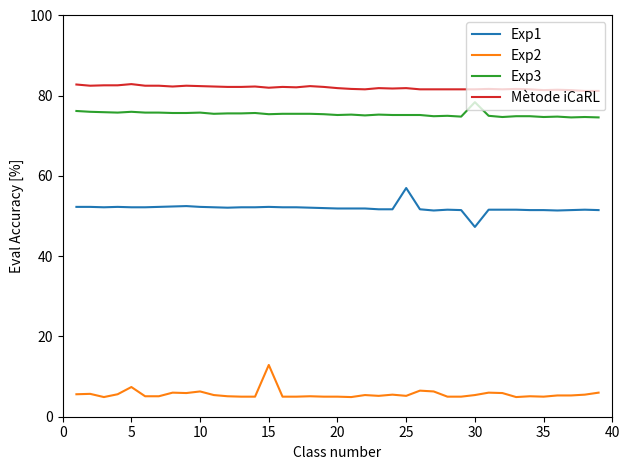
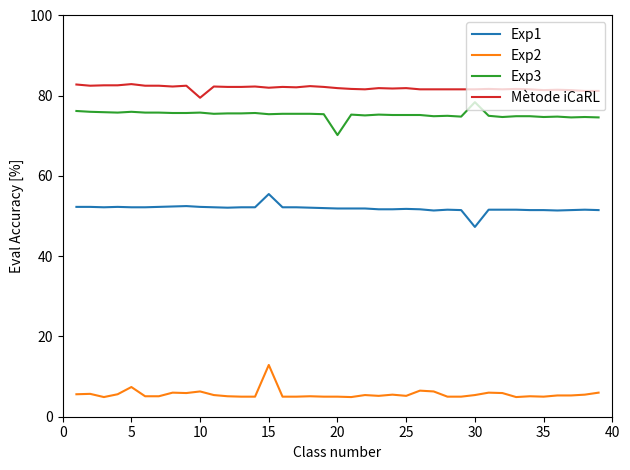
  {
    "Exp1": {
      "5": 52,
      "10": 52,
-     "15": 52,
+     "15": 56,
      "20": 52,
-     "25": 57,
+     "25": 52,
      "30": 47,
      "35": 52
    },
    "Exp2": {
      "5": 7,
      "10": 6,
      "15": 13,
      "20": 5,
      "25": 5,
      "30": 5,
      "35": 5
    },
    "Exp3": {
      "5": 76,
      "10": 76,
      "15": 75,
-     "20": 75,
+     "20": 70,
      "25": 75,
      "35": 75
    },
    "Mètode iCaRL": {
      "5": 83,
-     "10": 82,
+     "10": 80,
      "15": 82,
      "20": 82,
      "25": 82
    }
  }
